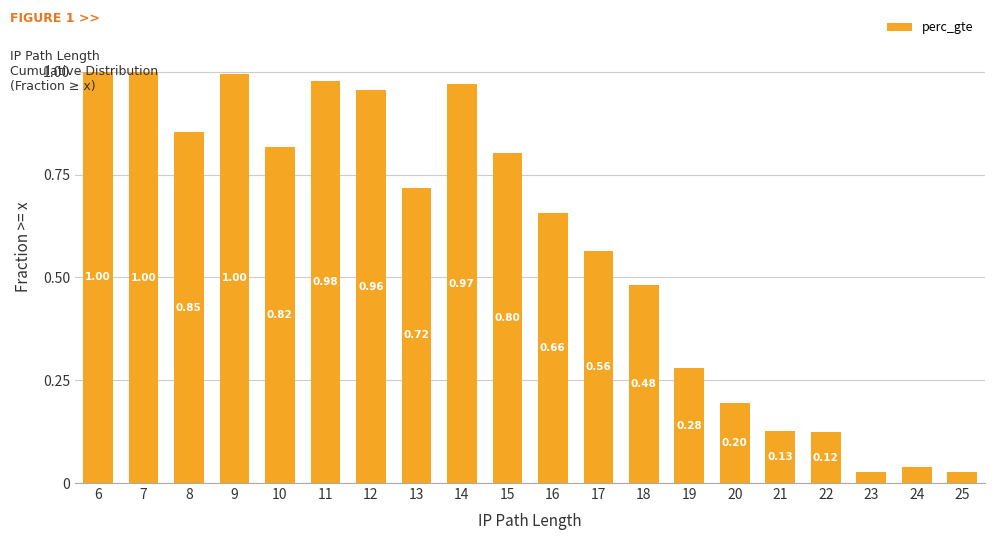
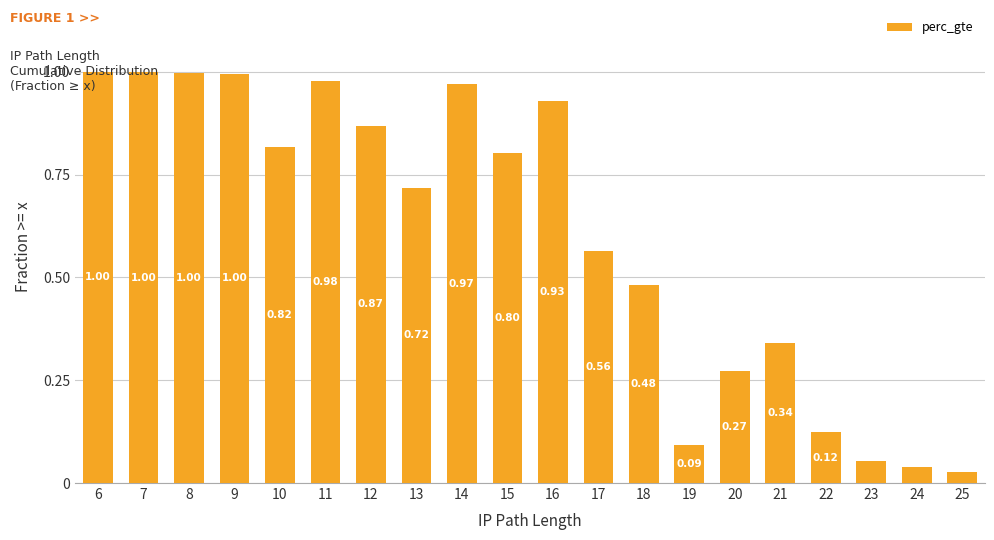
  {
    "6": 1.00,
    "7": 1.00,
-   "8": 0.85,
+   "8": 1.00,
    "9": 1.00,
    "10": 0.82,
    "11": 0.98,
-   "12": 0.96,
+   "12": 0.87,
    "13": 0.72,
    "14": 0.97,
    "15": 0.80,
-   "16": 0.66,
+   "16": 0.93,
    "17": 0.56,
    "18": 0.48,
-   "19": 0.28,
-   "20": 0.20,
-   "21": 0.13,
+   "19": 0.09,
+   "20": 0.27,
+   "21": 0.34,
    "22": 0.12,
-   "23": 0.03
+   "23": 0.05
  }
